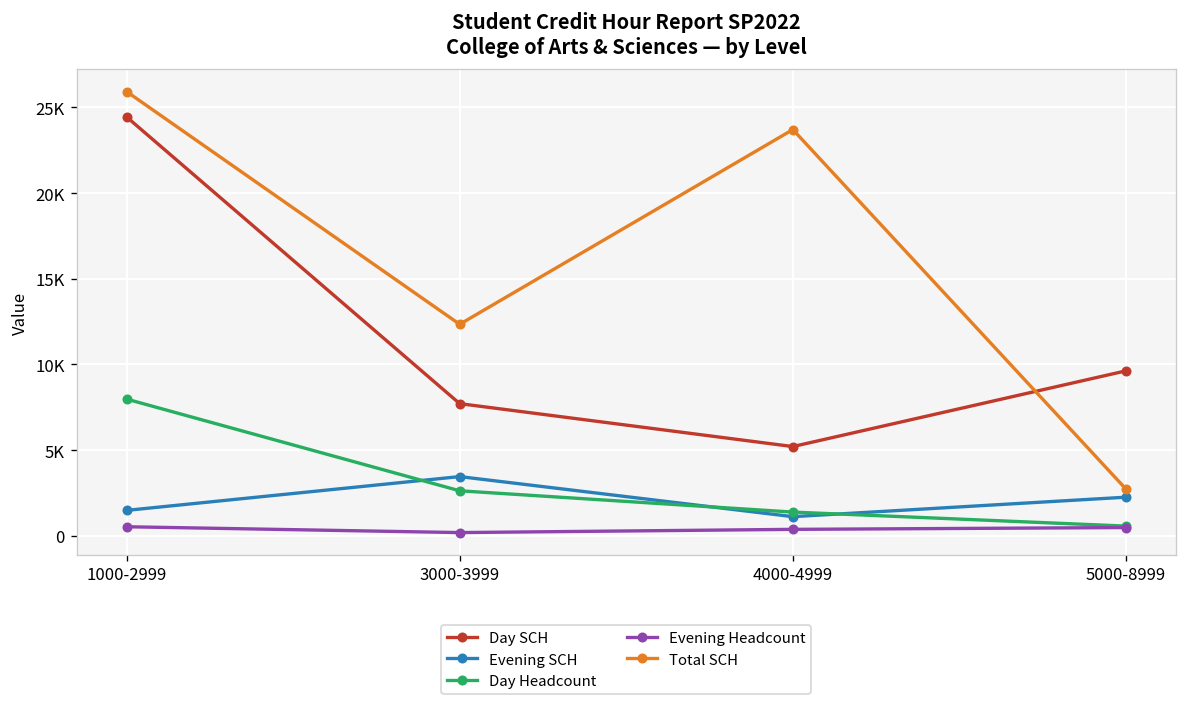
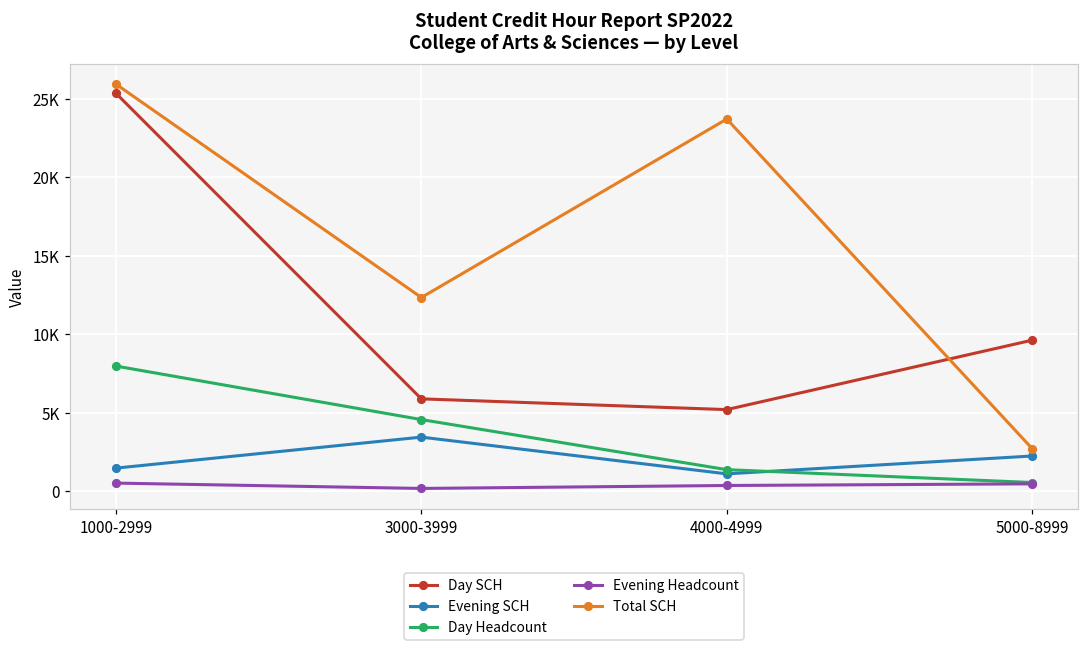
  {
    "Day SCH": {
-     "1000-2999": 24500,
-     "3000-3999": 7700,
+     "1000-2999": 25300,
+     "3000-3999": 5900,
      "4000-4999": 5200,
      "5000-8999": 9600
    },
    "Evening SCH": {
      "1000-2999": 1500,
      "3000-3999": 3500,
      "4000-4999": 1100,
      "5000-8999": 2300
    },
    "Day Headcount": {
      "1000-2999": 8000,
-     "3000-3999": 2600,
+     "3000-3999": 4600,
      "4000-4999": 1400
    },
    "Evening Headcount": {
      "1000-2999": 500,
      "3000-3999": 200,
      "4000-4999": 400
    },
    "Total SCH": {
      "1000-2999": 25900,
      "3000-3999": 12300,
      "4000-4999": 23700,
      "5000-8999": 2700
    }
  }
